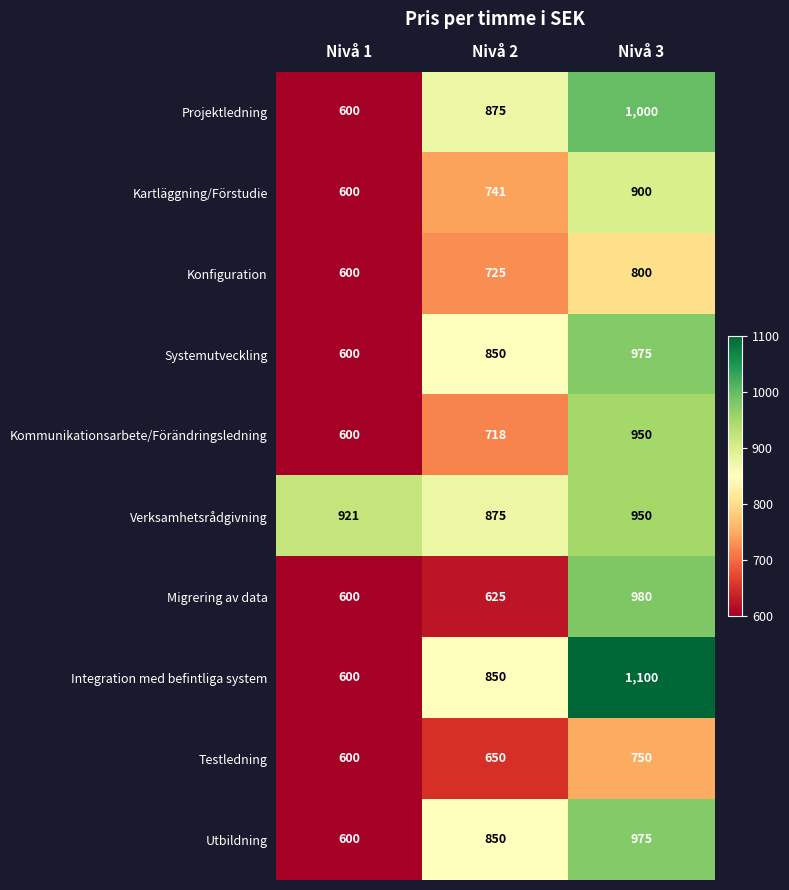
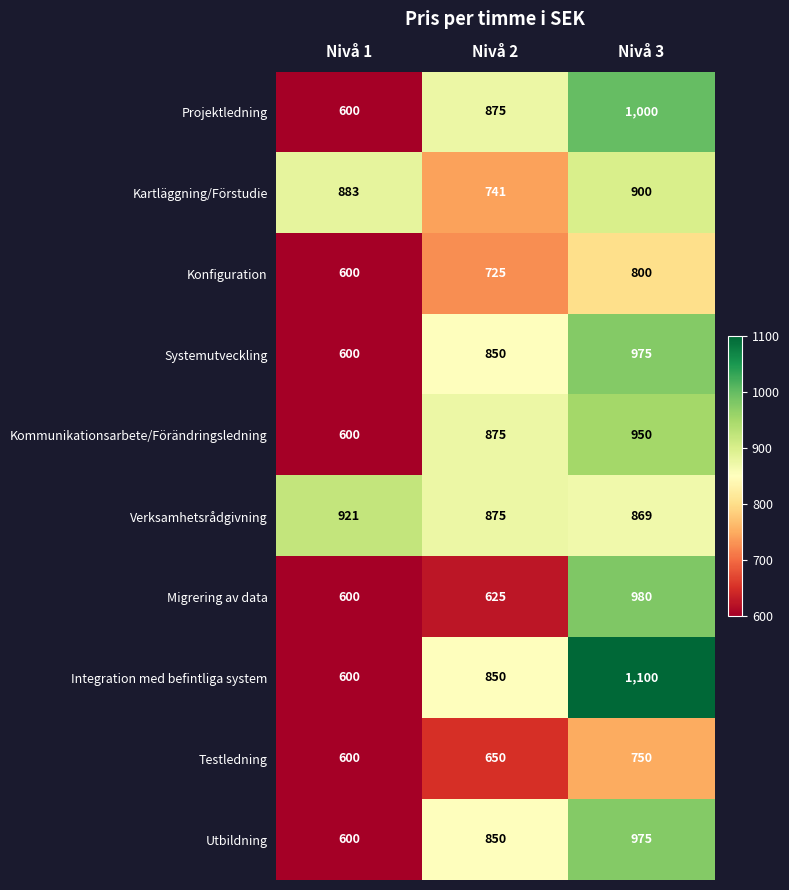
  {
    "Projektledning": {
      "Nivå 1": "600",
      "Nivå 2": "875",
      "Nivå 3": "1,000"
    },
    "Kartläggning/Förstudie": {
-     "Nivå 1": "600",
+     "Nivå 1": "883",
      "Nivå 2": "741",
      "Nivå 3": "900"
    },
    "Konfiguration": {
      "Nivå 1": "600",
      "Nivå 2": "725",
      "Nivå 3": "800"
    },
    "Systemutveckling": {
      "Nivå 1": "600",
      "Nivå 2": "850",
      "Nivå 3": "975"
    },
    "Kommunikationsarbete/Förändringsledning": {
      "Nivå 1": "600",
-     "Nivå 2": "718",
+     "Nivå 2": "875",
      "Nivå 3": "950"
    },
    "Verksamhetsrådgivning": {
      "Nivå 1": "921",
      "Nivå 2": "875",
-     "Nivå 3": "950"
+     "Nivå 3": "869"
    },
    "Migrering av data": {
      "Nivå 1": "600",
      "Nivå 2": "625",
      "Nivå 3": "980"
    },
    "Integration med befintliga system": {
      "Nivå 1": "600",
      "Nivå 2": "850",
      "Nivå 3": "1,100"
    },
    "Testledning": {
      "Nivå 1": "600",
      "Nivå 2": "650",
      "Nivå 3": "750"
    },
    "Utbildning": {
      "Nivå 1": "600",
      "Nivå 2": "850",
      "Nivå 3": "975"
    }
  }
